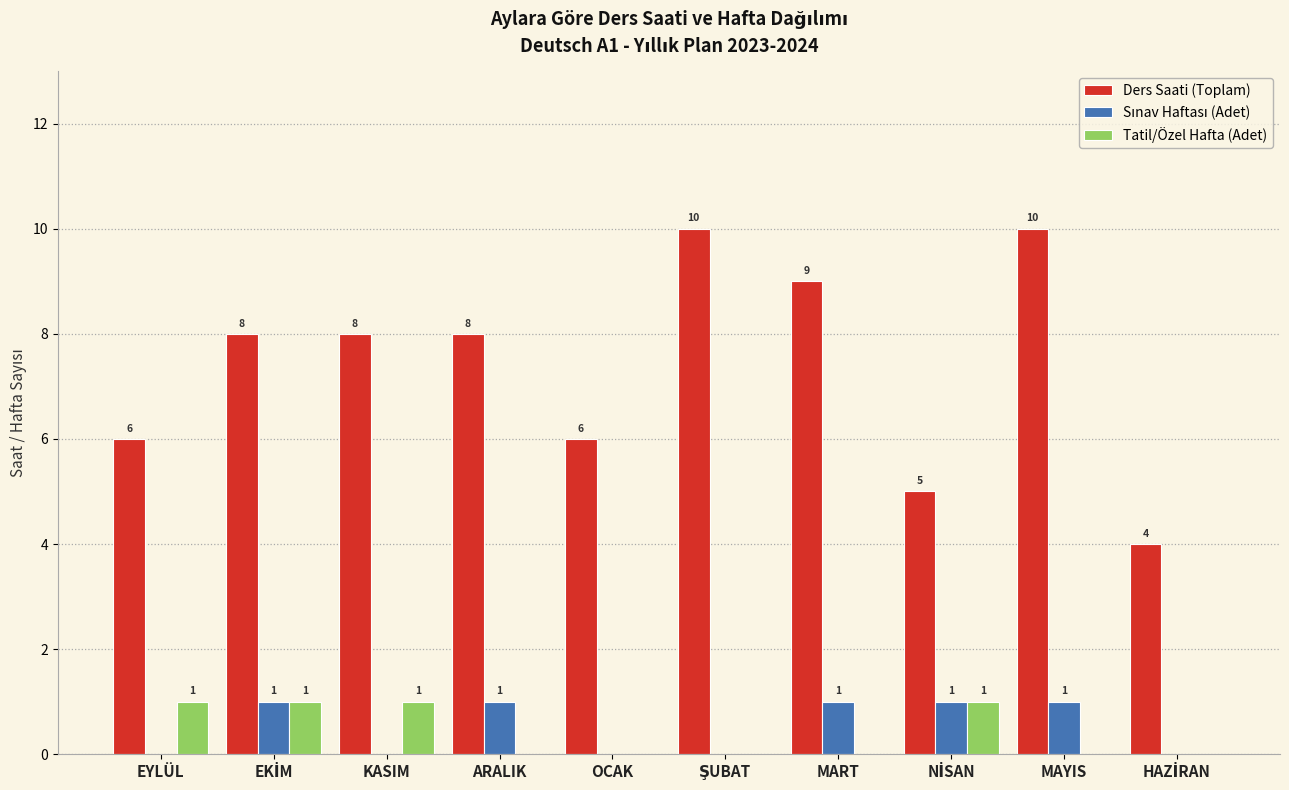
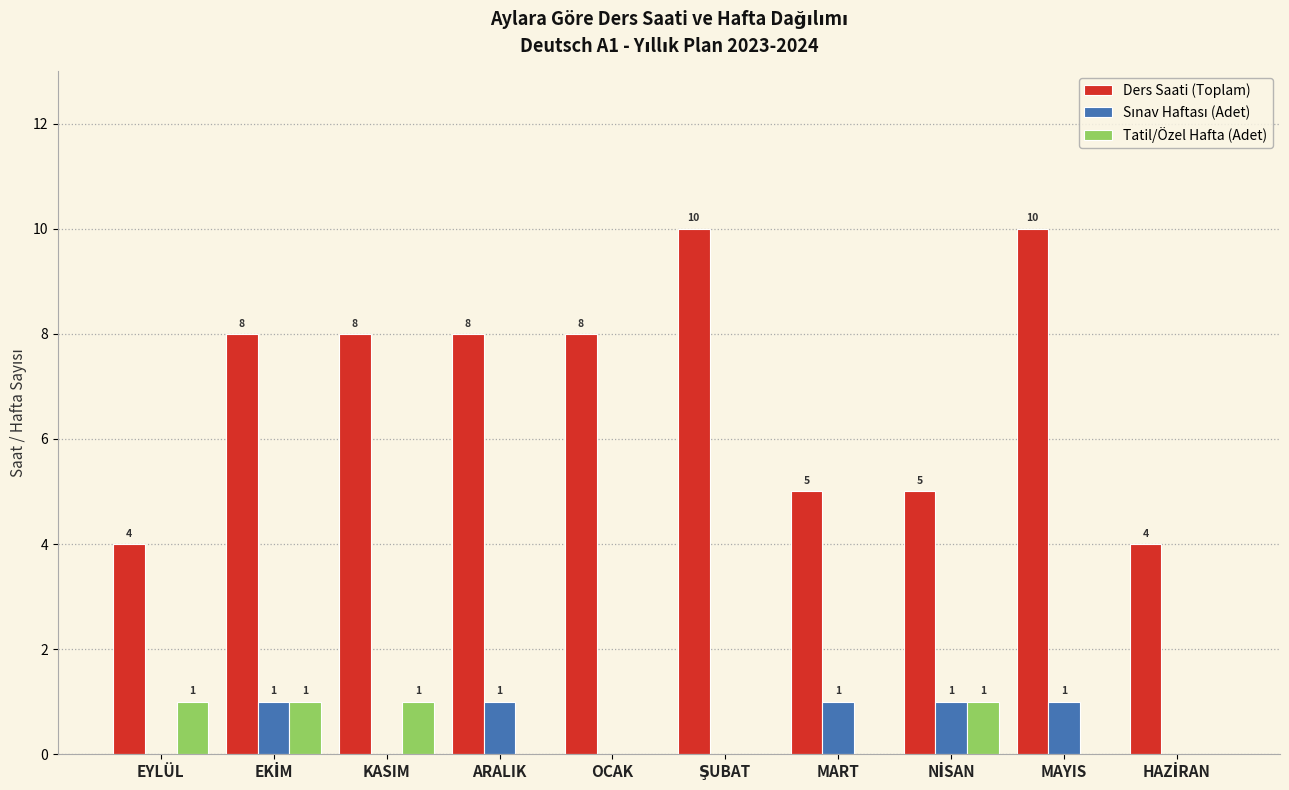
  {
    "Ders Saati (Toplam)": {
-     "EYLÜL": 6,
+     "EYLÜL": 4,
      "EKİM": 8,
      "KASIM": 8,
      "ARALIK": 8,
-     "OCAK": 6,
+     "OCAK": 8,
      "ŞUBAT": 10,
-     "MART": 9,
+     "MART": 5,
      "NİSAN": 5,
      "MAYIS": 10,
      "HAZİRAN": 4
    },
    "Sınav Haftası (Adet)": {
      "EKİM": 1,
      "ARALIK": 1,
      "MART": 1,
      "NİSAN": 1,
      "MAYIS": 1
    },
    "Tatil/Özel Hafta (Adet)": {
      "EYLÜL": 1,
      "EKİM": 1,
      "KASIM": 1,
      "NİSAN": 1
    }
  }
